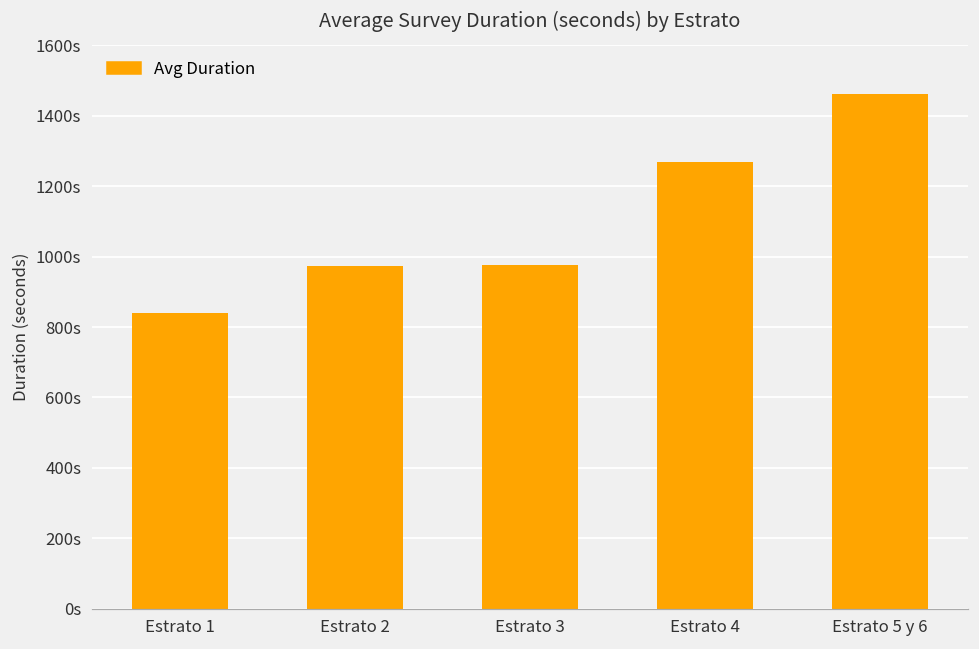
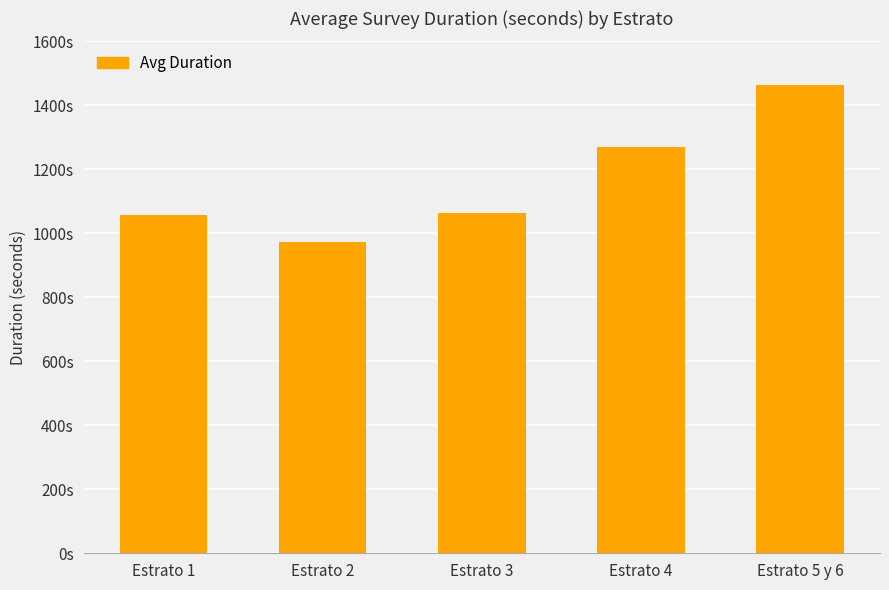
  {
-   "Estrato 1": "840s",
+   "Estrato 1": "1060s",
    "Estrato 2": "970s",
-   "Estrato 3": "980s",
+   "Estrato 3": "1060s",
    "Estrato 4": "1270s",
    "Estrato 5 y 6": "1460s"
  }
